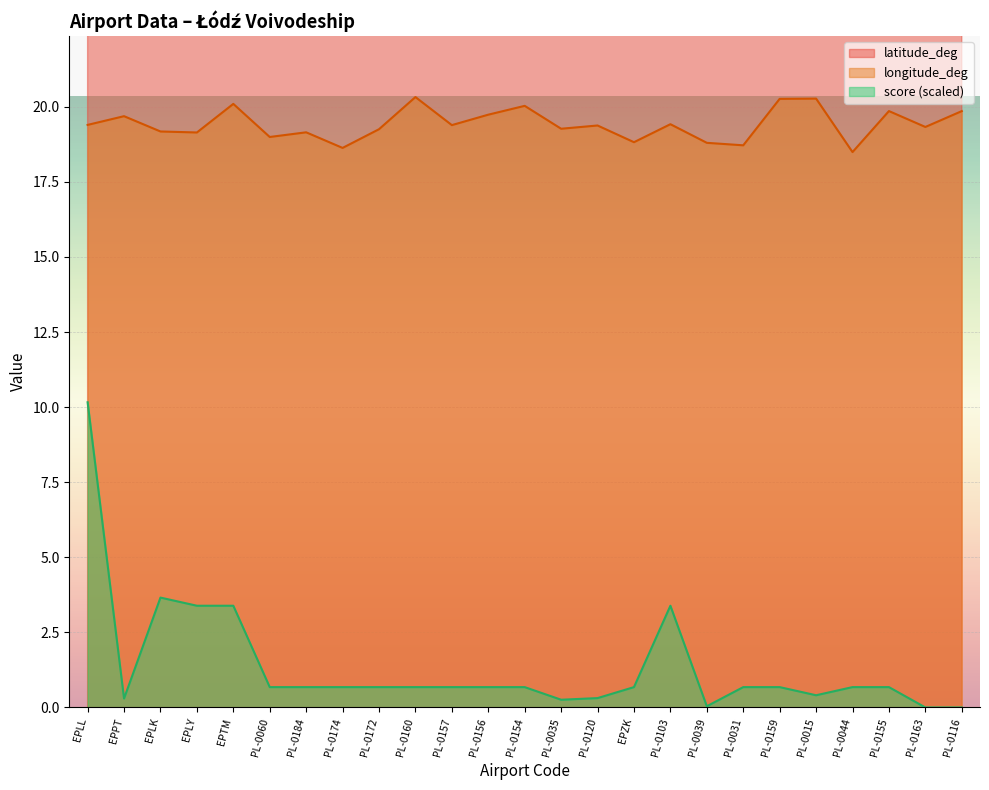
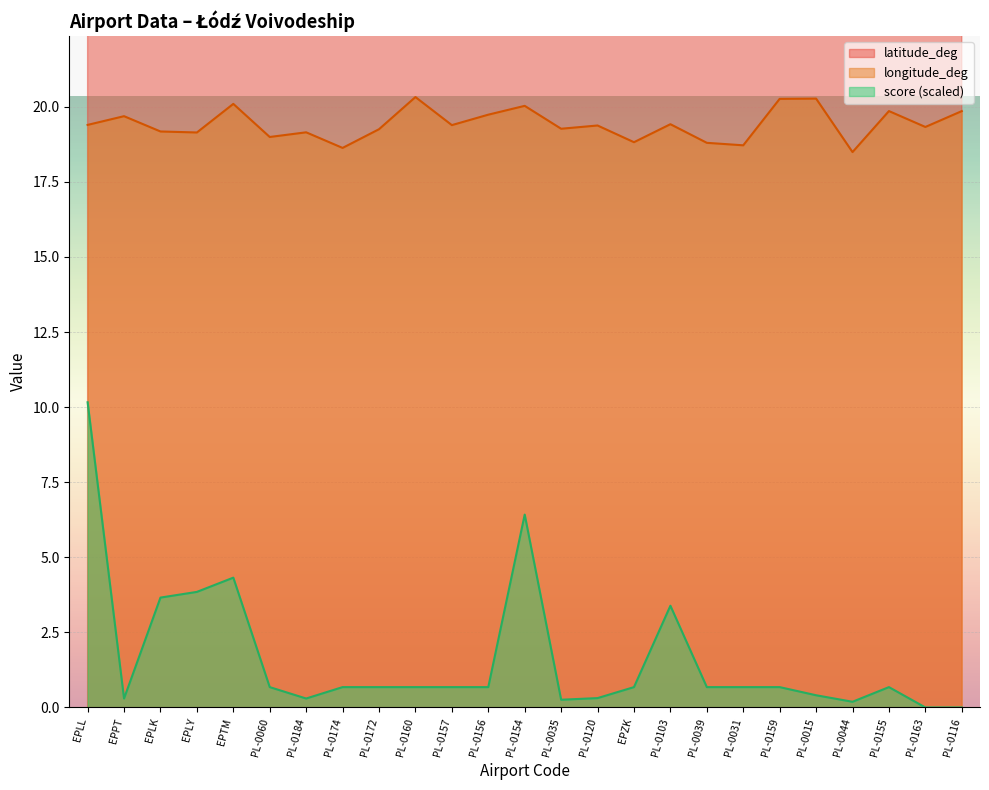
  {
    "score (scaled)": {
      "EPLL": 10.2,
      "EPPT": 0.3,
      "EPLK": 3.7,
-     "EPLY": 3.4,
-     "EPTM": 3.4,
+     "EPLY": 3.8,
+     "EPTM": 4.3,
      "PL-0060": 0.7,
-     "PL-0184": 0.7,
+     "PL-0184": 0.3,
      "PL-0174": 0.7,
      "PL-0172": 0.7,
      "PL-0160": 0.7,
      "PL-0157": 0.7,
      "PL-0156": 0.7,
-     "PL-0154": 0.7,
+     "PL-0154": 6.4,
      "PL-0035": 0.3,
      "PL-0120": 0.3,
      "EPZK": 0.7,
      "PL-0103": 3.4,
-     "PL-0039": 0.0,
+     "PL-0039": 0.7,
      "PL-0031": 0.7,
      "PL-0159": 0.7,
      "PL-0015": 0.4,
-     "PL-0044": 0.7,
+     "PL-0044": 0.2,
      "PL-0155": 0.7,
      "PL-0163": 0.0,
      "PL-0116": 0.0
    }
  }
